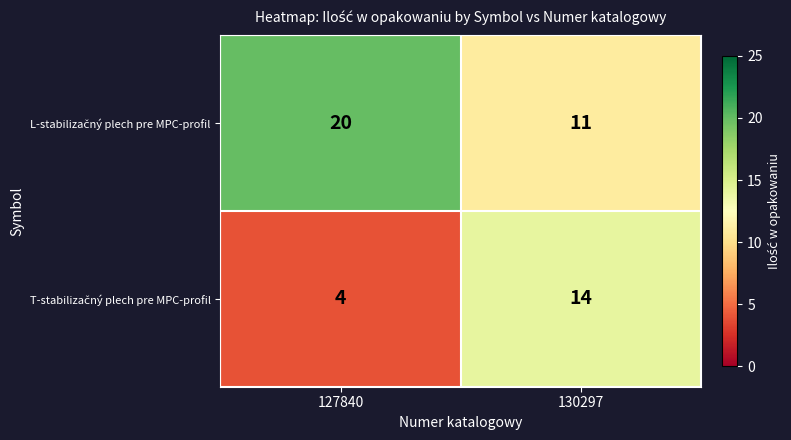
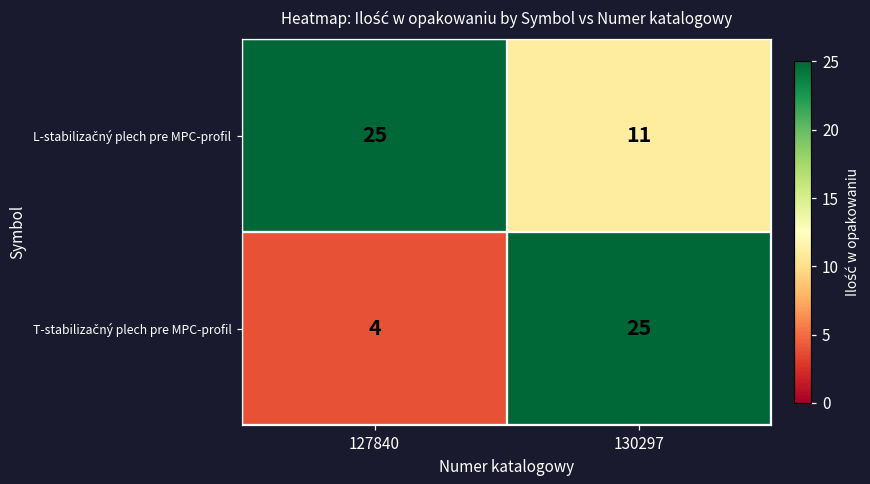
  {
    "L-stabilizačný plech pre MPC-profil": {
-     "127840": 20,
+     "127840": 25,
      "130297": 11
    },
    "T-stabilizačný plech pre MPC-profil": {
      "127840": 4,
-     "130297": 14
+     "130297": 25
    }
  }
